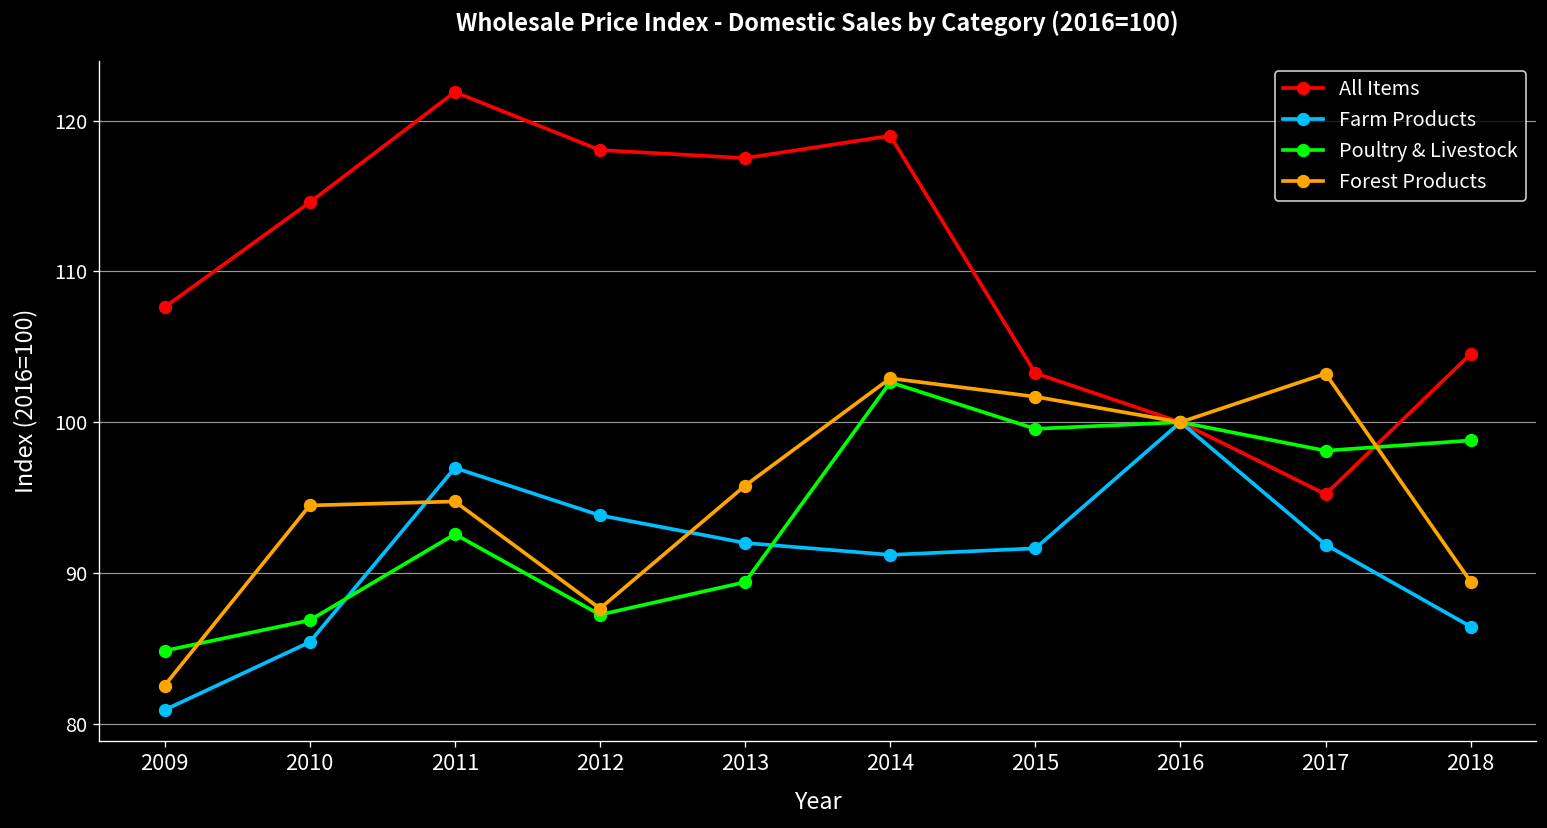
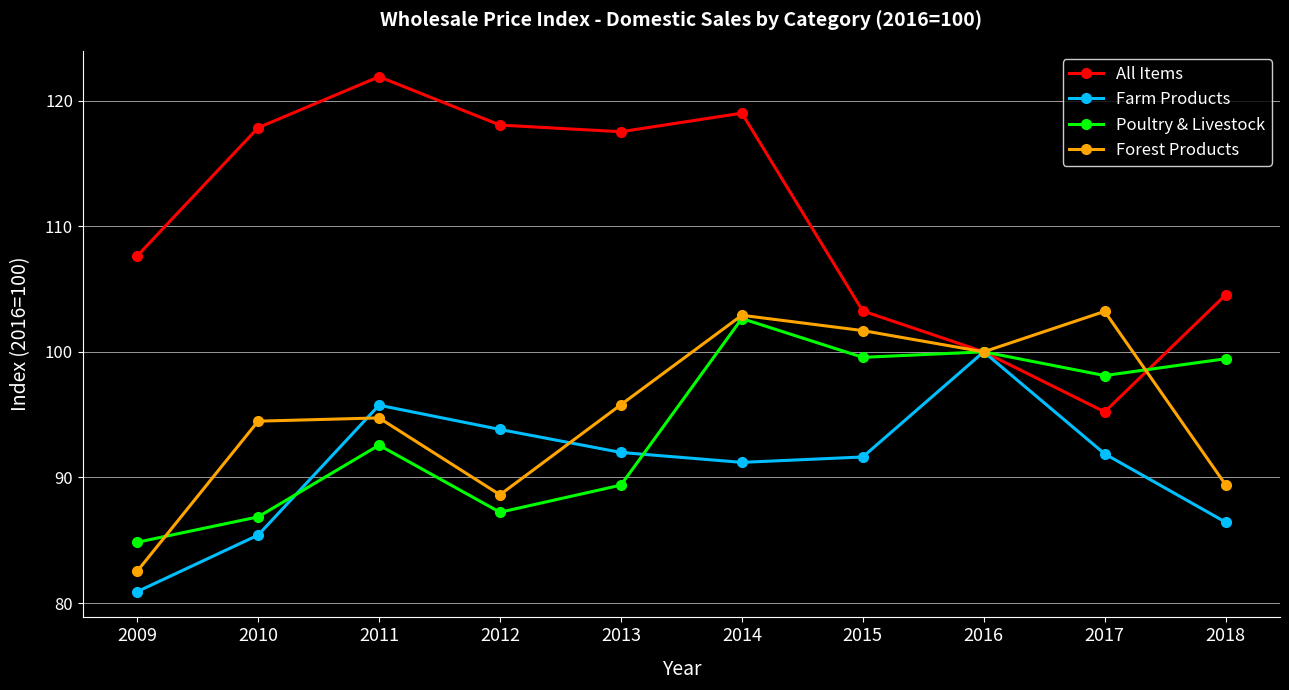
  {
    "All Items": {
      "2009": 107.6,
-     "2010": 114.6,
+     "2010": 117.8,
      "2011": 121.9,
      "2012": 118.1,
      "2013": 117.5,
      "2014": 119.0,
      "2015": 103.3,
      "2017": 95.2,
      "2018": 104.5
    },
    "Farm Products": {
      "2009": 80.9,
      "2010": 85.4,
-     "2011": 97.0,
+     "2011": 95.8,
      "2012": 93.8,
      "2013": 92.0,
      "2014": 91.2,
      "2015": 91.6,
      "2017": 91.9,
      "2018": 86.4
    },
    "Poultry & Livestock": {
      "2009": 84.8,
      "2010": 86.9,
      "2011": 92.6,
      "2012": 87.2,
      "2013": 89.4,
      "2014": 102.7,
      "2015": 99.6,
      "2017": 98.1,
-     "2018": 98.8
+     "2018": 99.5
    },
    "Forest Products": {
      "2009": 82.5,
      "2010": 94.5,
      "2011": 94.7,
-     "2012": 87.6,
+     "2012": 88.6,
      "2013": 95.8,
      "2014": 102.9,
      "2015": 101.7,
      "2017": 103.2,
      "2018": 89.4
    }
  }
